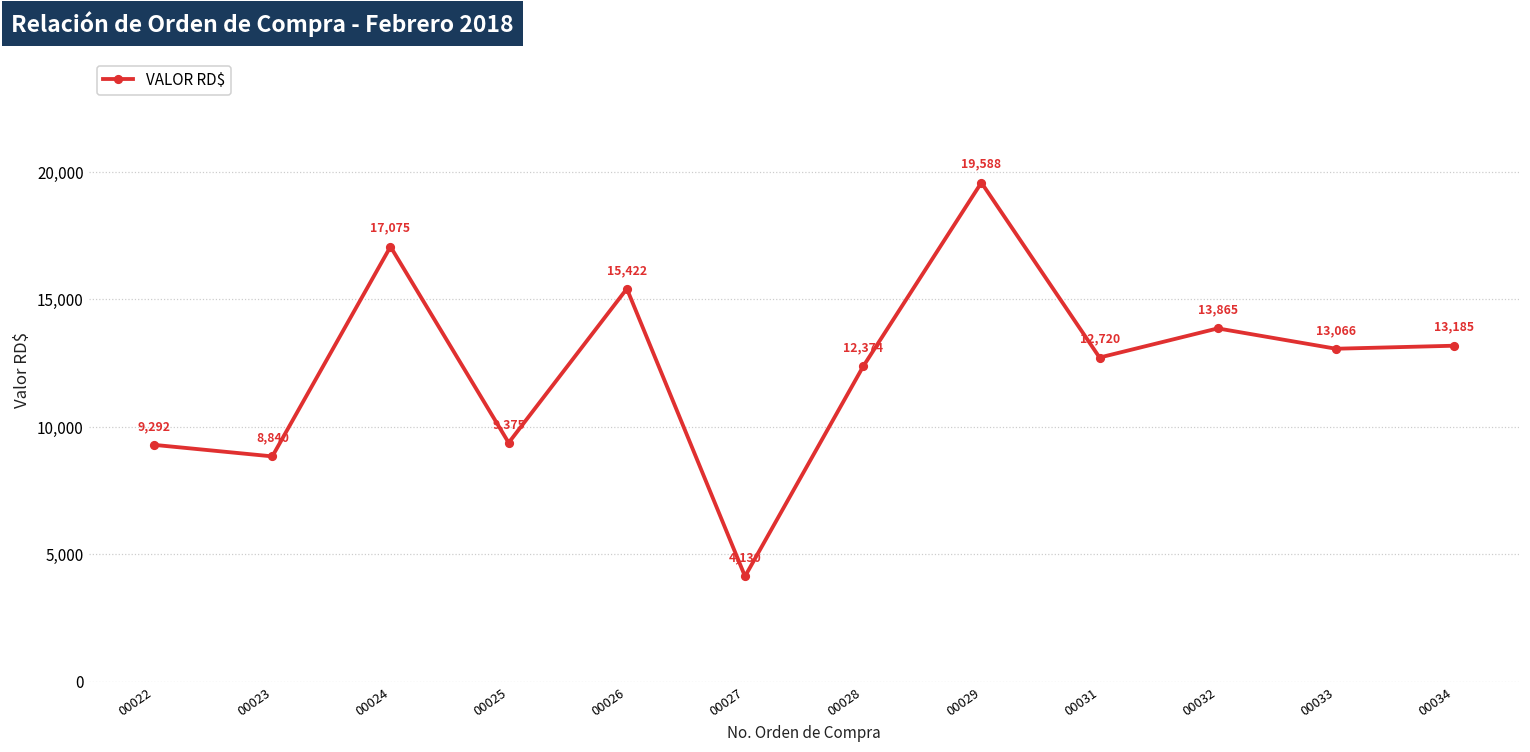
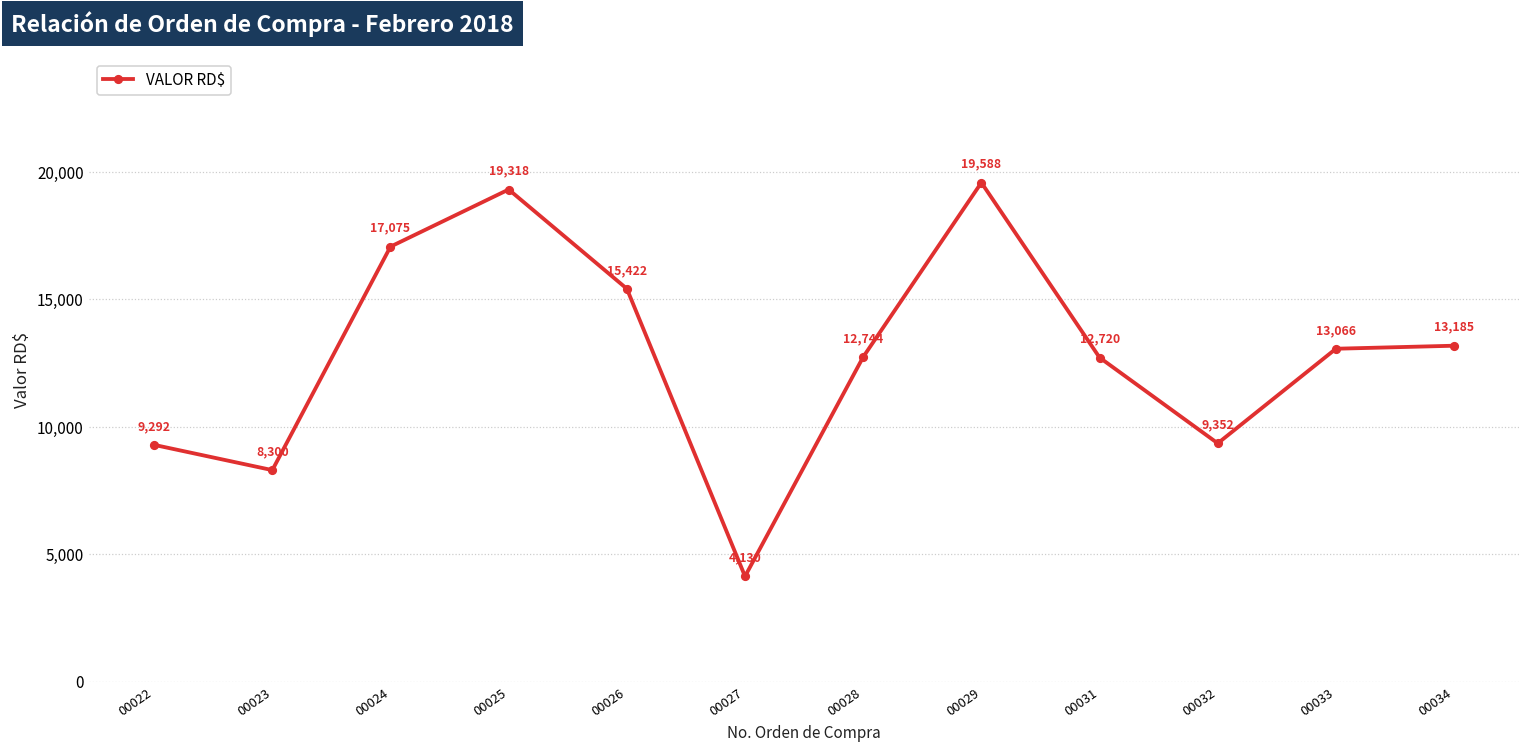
  {
    "00022": "9,292",
-   "00023": "8,840",
+   "00023": "8,300",
    "00024": "17,075",
-   "00025": "9,375",
+   "00025": "19,318",
    "00026": "15,422",
    "00027": "4,130",
-   "00028": "12,374",
+   "00028": "12,744",
    "00029": "19,588",
    "00031": "12,720",
-   "00032": "13,865",
+   "00032": "9,352",
    "00033": "13,066",
    "00034": "13,185"
  }
